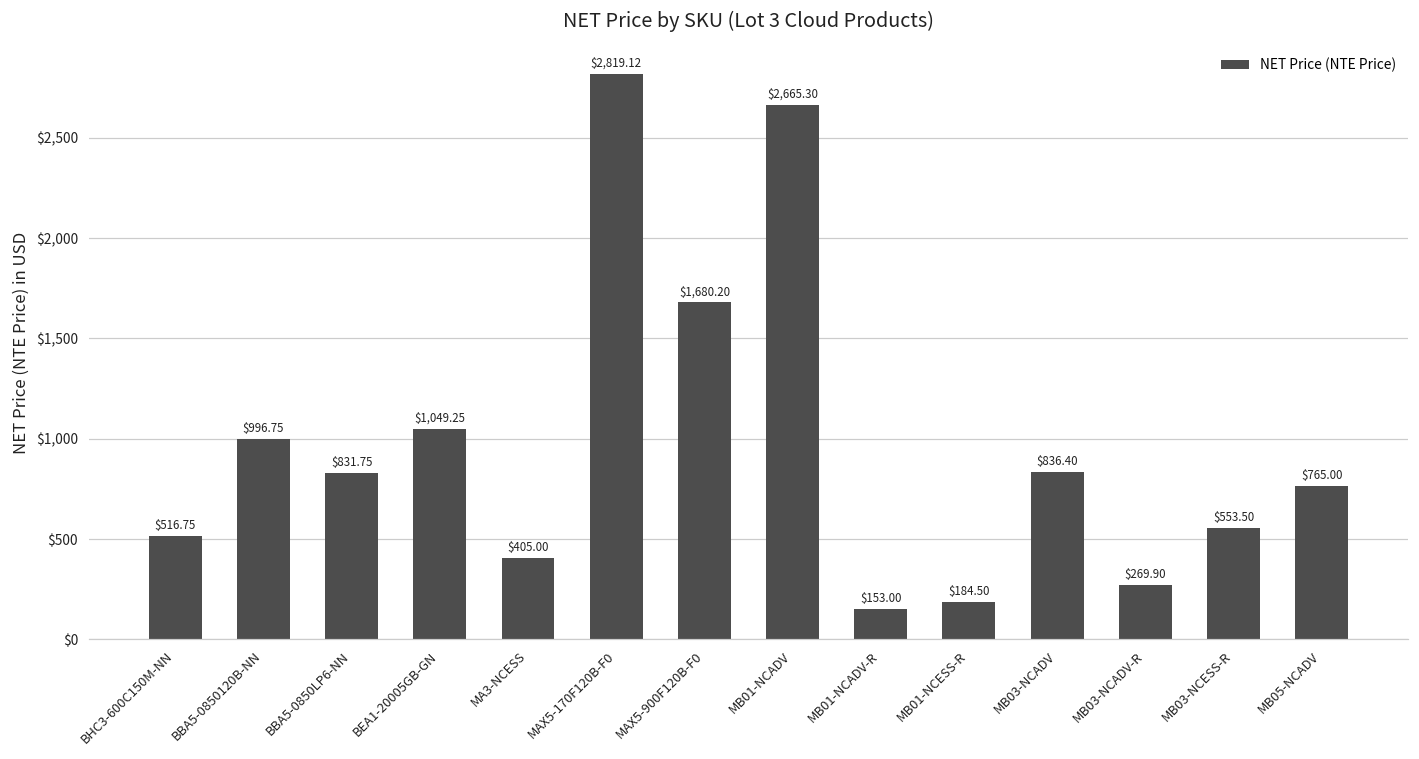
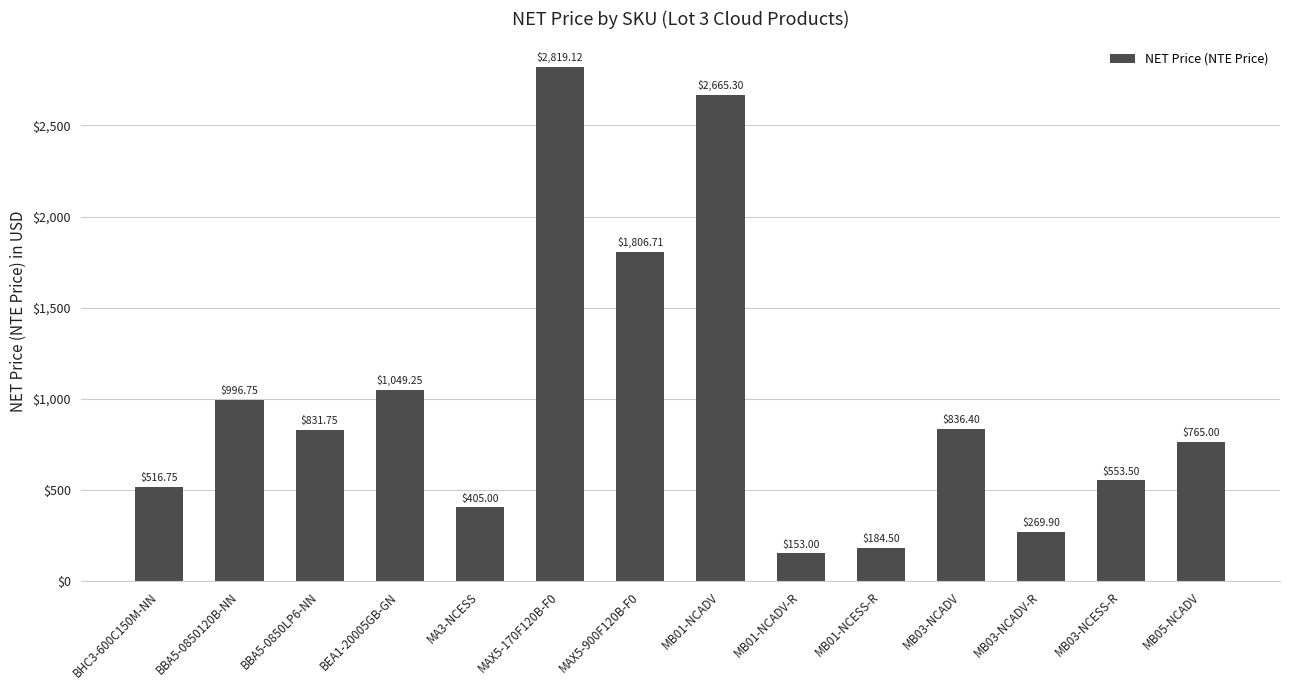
  {
    "BHC3-600C150M-NN": "$516.75",
    "BBA5-0850120B-NN": "$996.75",
    "BBA5-0850LP6-NN": "$831.75",
    "BEA1-20005GB-GN": "$1,049.25",
    "MA3-NCESS": "$405.00",
    "MAX5-170F120B-F0": "$2,819.12",
-   "MAX5-900F120B-F0": "$1,680.20",
+   "MAX5-900F120B-F0": "$1,806.71",
    "MB01-NCADV": "$2,665.30",
    "MB01-NCADV-R": "$153.00",
    "MB01-NCESS-R": "$184.50",
    "MB03-NCADV": "$836.40",
    "MB03-NCADV-R": "$269.90",
    "MB03-NCESS-R": "$553.50",
    "MB05-NCADV": "$765.00"
  }
